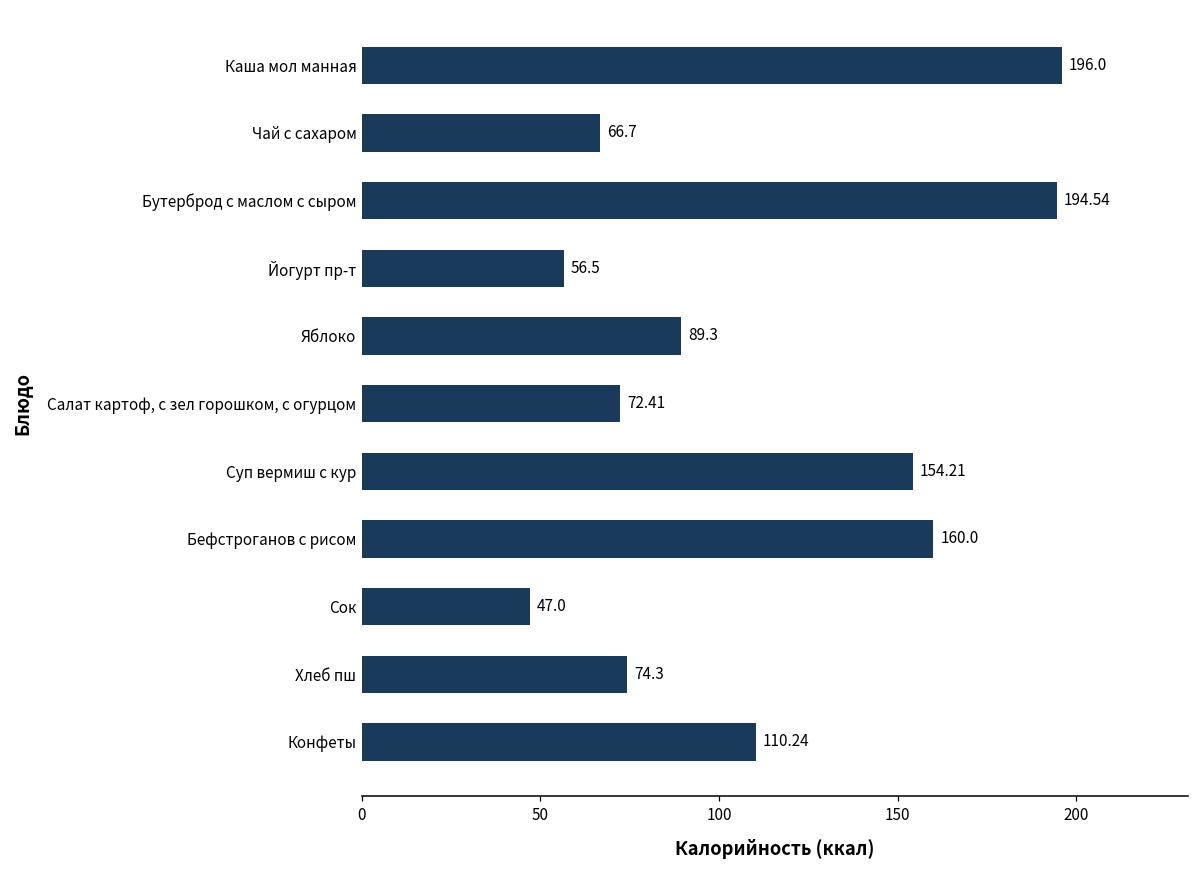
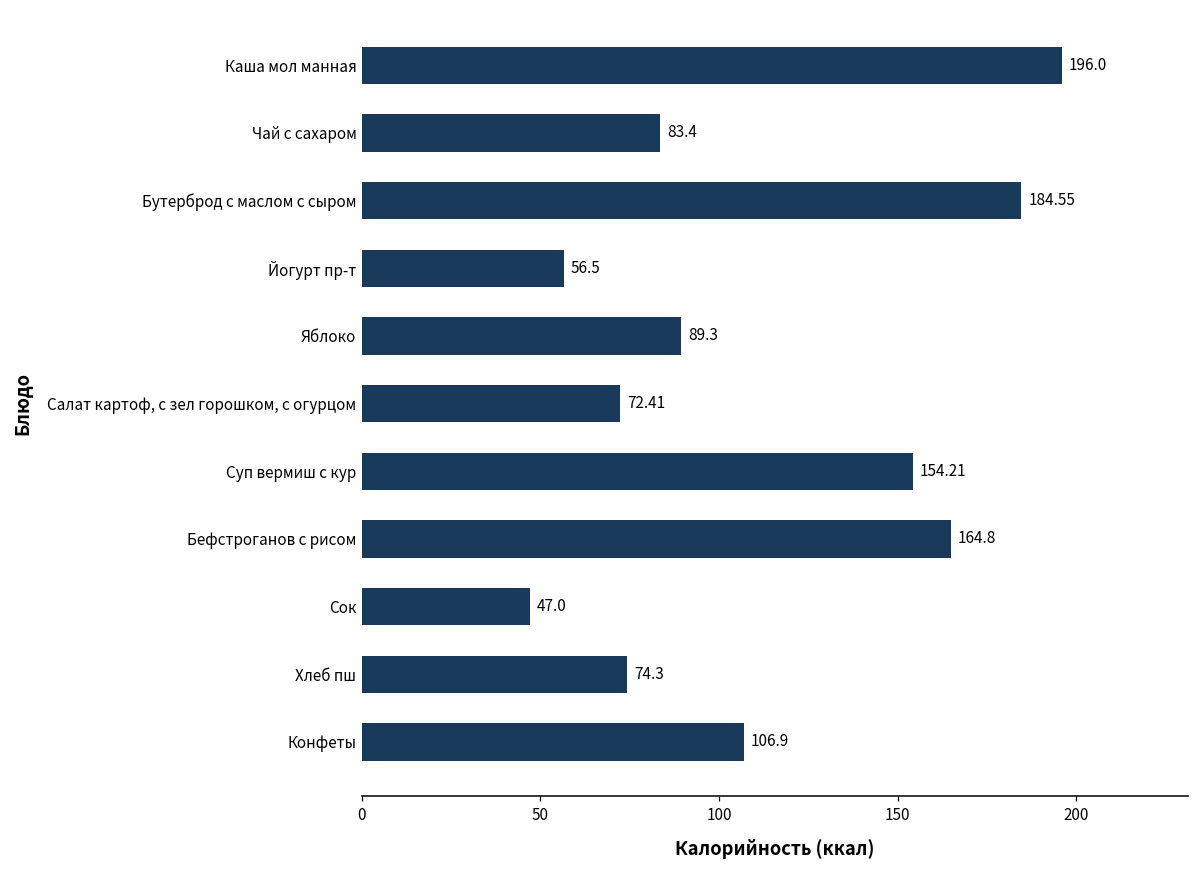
  {
    "Каша мол манная": 196.0,
-   "Чай с сахаром": 66.7,
-   "Бутерброд с маслом с сыром": 194.54,
+   "Чай с сахаром": 83.4,
+   "Бутерброд с маслом с сыром": 184.55,
    "Йогурт пр-т": 56.5,
    "Яблоко": 89.3,
    "Салат картоф, с зел горошком, с огурцом": 72.41,
    "Суп вермиш с кур": 154.21,
-   "Бефстроганов с рисом": 160.0,
+   "Бефстроганов с рисом": 164.8,
    "Сок": 47.0,
    "Хлеб пш": 74.3,
-   "Конфеты": 110.24
+   "Конфеты": 106.9
  }
